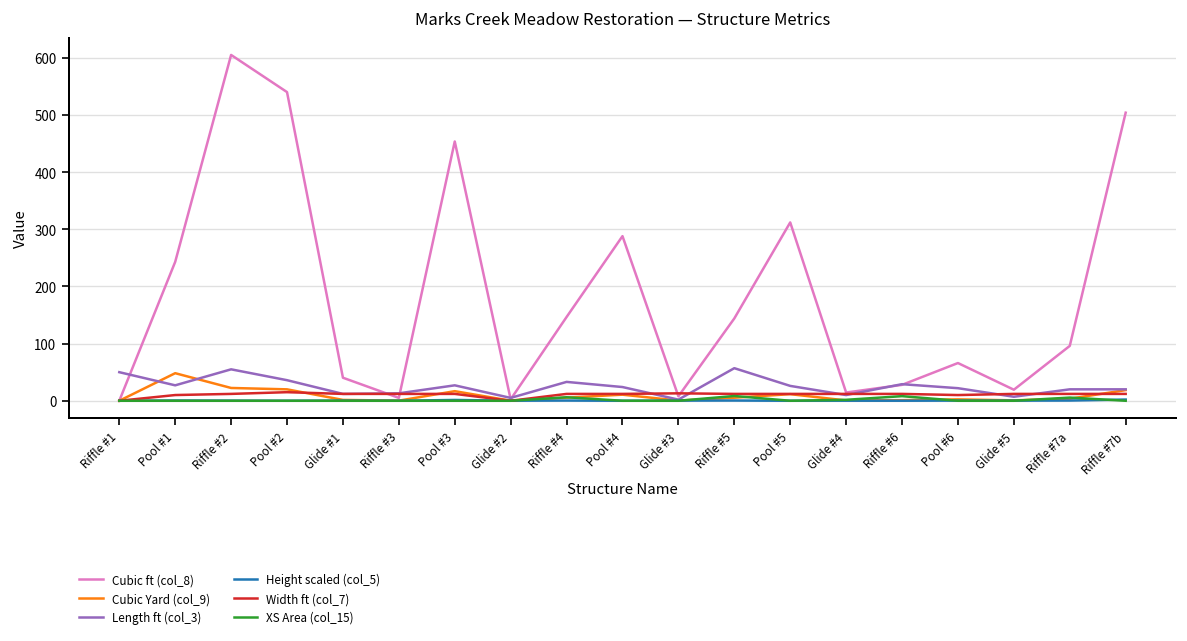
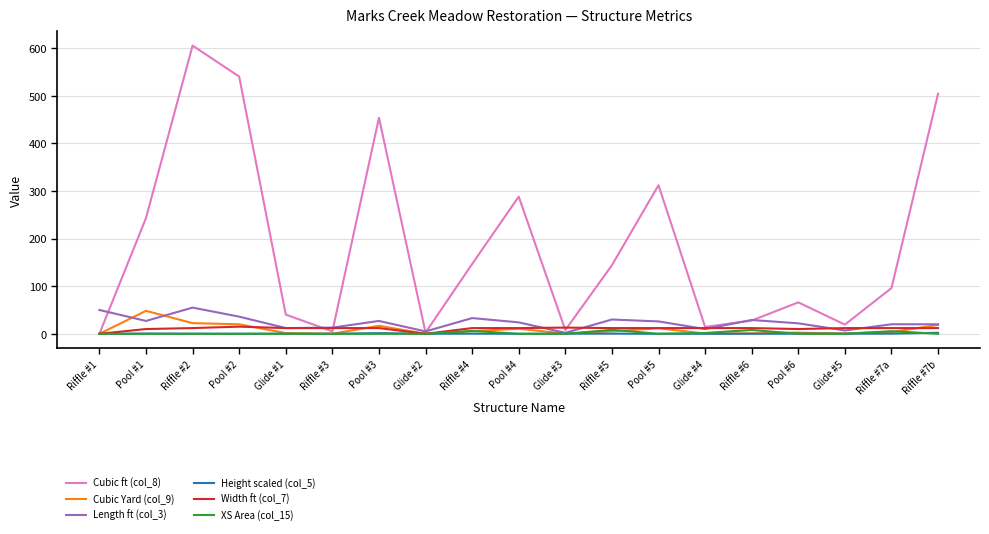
  {
    "Cubic ft (col_8)": {
      "Pool #1": 240,
      "Riffle #2": 610,
      "Pool #2": 540,
      "Glide #1": 40,
      "Pool #3": 450,
      "Riffle #4": 150,
      "Pool #4": 290,
      "Riffle #5": 140,
      "Pool #5": 310,
      "Pool #6": 70,
      "Glide #5": 20,
      "Riffle #7a": 100,
      "Riffle #7b": 500
    },
    "Cubic Yard (col_9)": {
      "Pool #1": 50,
      "Riffle #2": 20
    },
    "Length ft (col_3)": {
      "Riffle #1": 50,
      "Pool #1": 30,
      "Riffle #2": 60,
      "Pool #2": 40,
      "Pool #3": 30,
      "Riffle #4": 30,
      "Pool #4": 20,
-     "Riffle #5": 60,
+     "Riffle #5": 30,
      "Pool #5": 30,
      "Pool #6": 20,
      "Riffle #7a": 20
    },
    "Width ft (col_7)": {
      "Pool #1": 10,
      "Riffle #2": 10,
      "Riffle #4": 10,
      "Pool #6": 10,
      "Riffle #7a": 10,
      "Riffle #7b": 10
    }
  }
